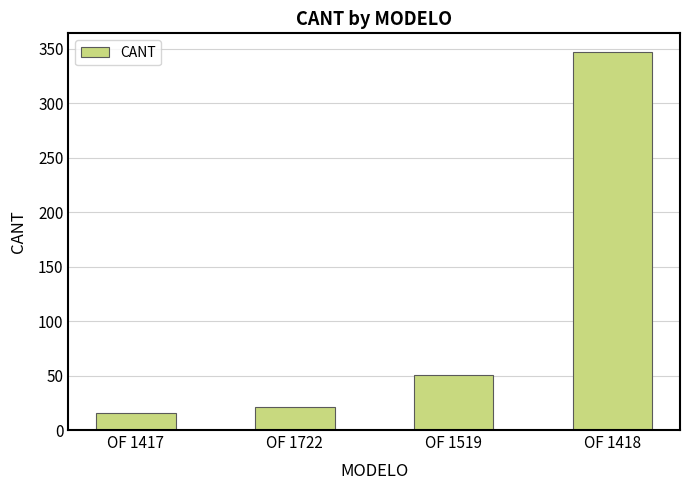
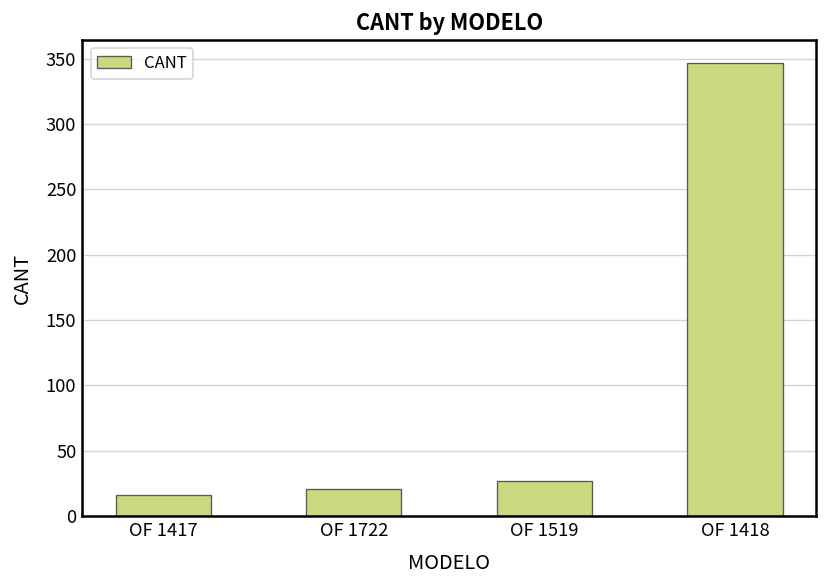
  {
    "OF 1417": 16,
    "OF 1722": 21,
-   "OF 1519": 51,
+   "OF 1519": 27,
    "OF 1418": 347
  }
